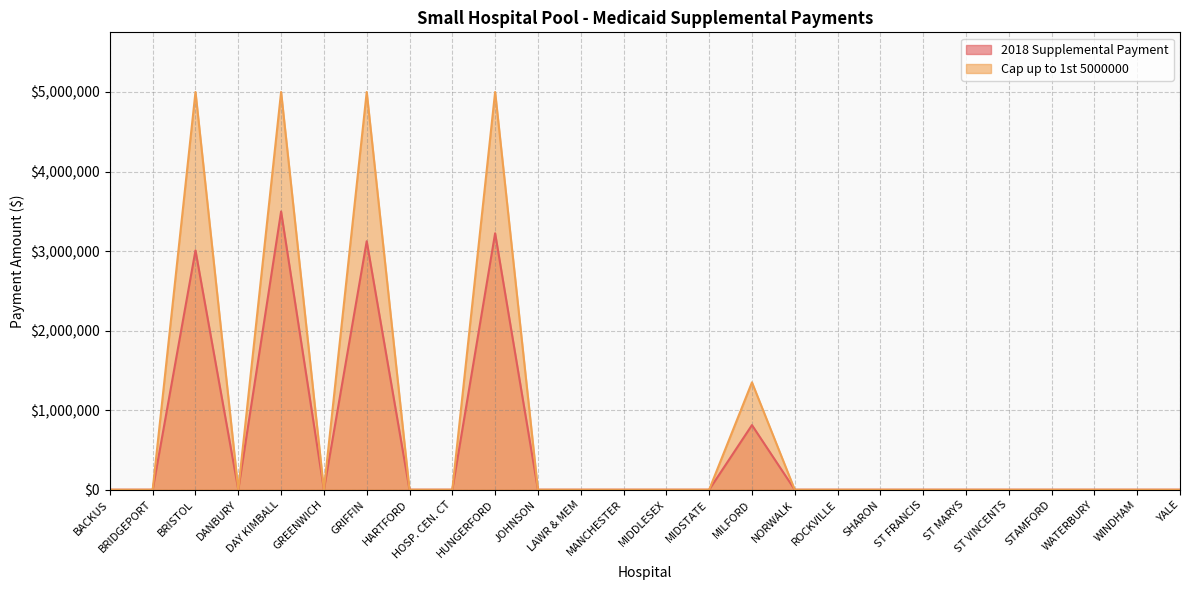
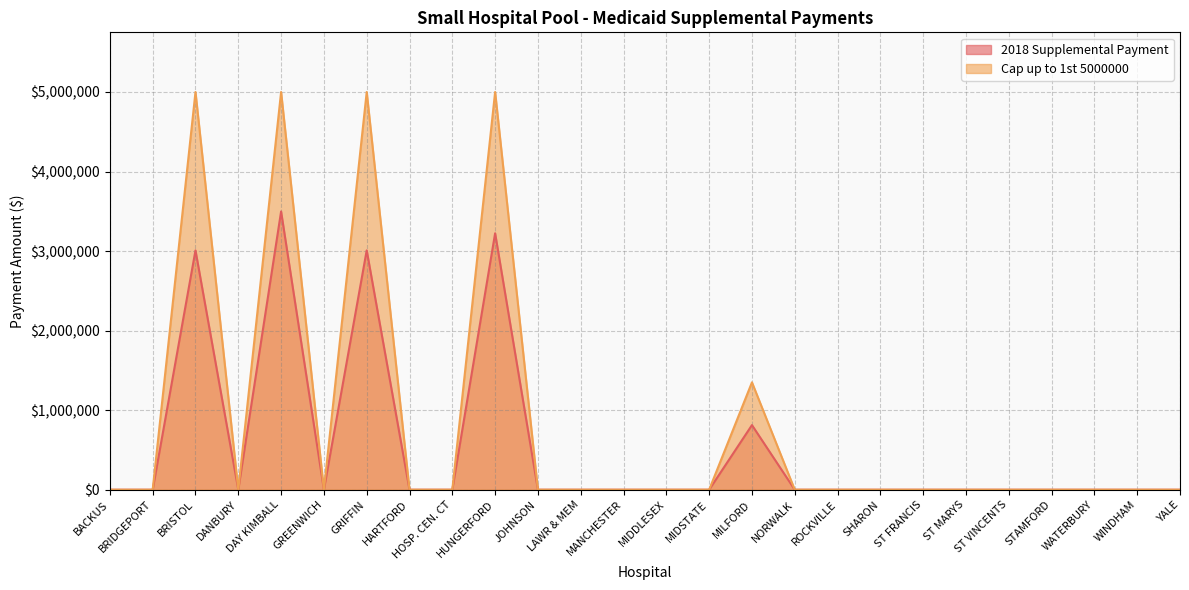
  {
    "2018 Supplemental Payment": {
      "BRISTOL": "$3,000,000",
      "DAY KIMBALL": "$3,500,000",
-     "GRIFFIN": "$3,100,000",
+     "GRIFFIN": "$3,000,000",
      "HUNGERFORD": "$3,200,000",
      "MILFORD": "$800,000"
    },
    "Cap up to 1st 5000000": {
      "BRISTOL": "$5,000,000",
      "DAY KIMBALL": "$5,000,000",
      "GRIFFIN": "$5,000,000",
      "HUNGERFORD": "$5,000,000",
      "MILFORD": "$1,400,000"
    }
  }
